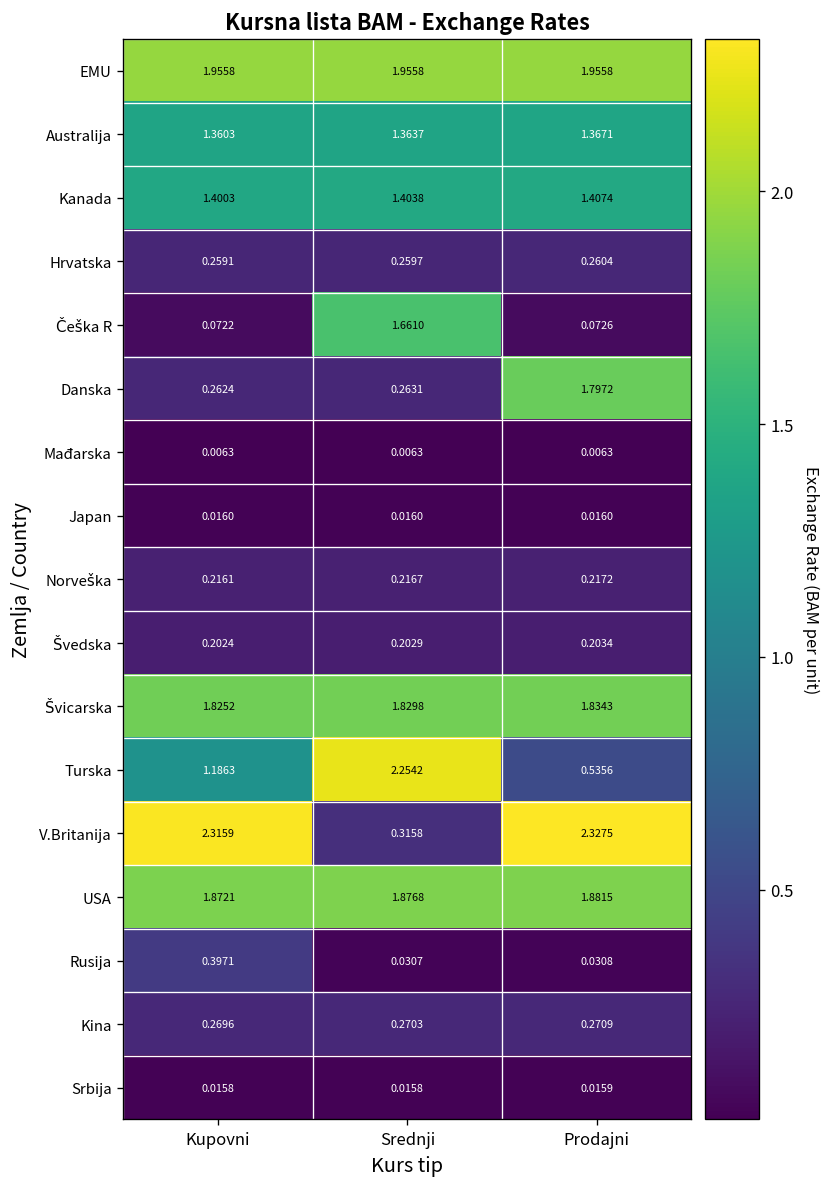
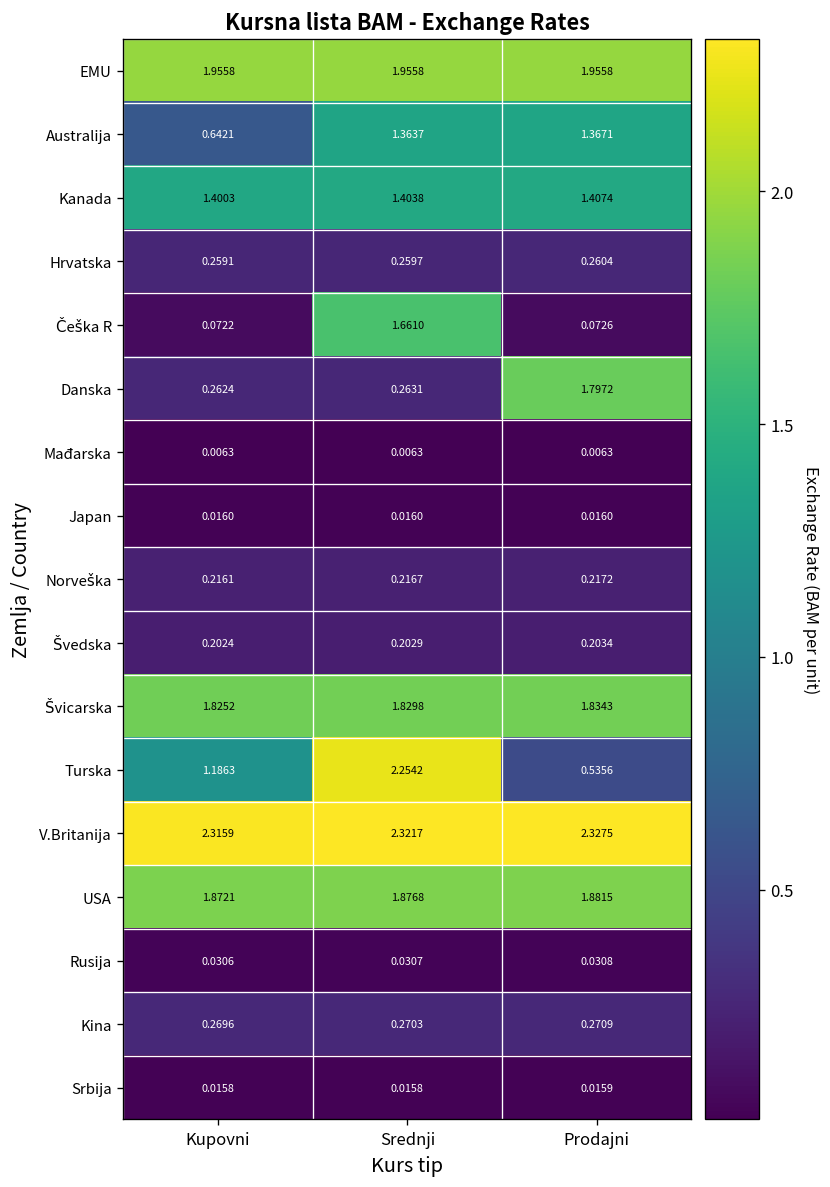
  {
    "EMU": {
      "Kupovni": 1.9558,
      "Srednji": 1.9558,
      "Prodajni": 1.9558
    },
    "Australija": {
-     "Kupovni": 1.3603,
+     "Kupovni": 0.6421,
      "Srednji": 1.3637,
      "Prodajni": 1.3671
    },
    "Kanada": {
      "Kupovni": 1.4003,
      "Srednji": 1.4038,
      "Prodajni": 1.4074
    },
    "Hrvatska": {
      "Kupovni": 0.2591,
      "Srednji": 0.2597,
      "Prodajni": 0.2604
    },
    "Češka R": {
      "Kupovni": 0.0722,
      "Srednji": 1.6610,
      "Prodajni": 0.0726
    },
    "Danska": {
      "Kupovni": 0.2624,
      "Srednji": 0.2631,
      "Prodajni": 1.7972
    },
    "Mađarska": {
      "Kupovni": 0.0063,
      "Srednji": 0.0063,
      "Prodajni": 0.0063
    },
    "Japan": {
      "Kupovni": 0.0160,
      "Srednji": 0.0160,
      "Prodajni": 0.0160
    },
    "Norveška": {
      "Kupovni": 0.2161,
      "Srednji": 0.2167,
      "Prodajni": 0.2172
    },
    "Švedska": {
      "Kupovni": 0.2024,
      "Srednji": 0.2029,
      "Prodajni": 0.2034
    },
    "Švicarska": {
      "Kupovni": 1.8252,
      "Srednji": 1.8298,
      "Prodajni": 1.8343
    },
    "Turska": {
      "Kupovni": 1.1863,
      "Srednji": 2.2542,
      "Prodajni": 0.5356
    },
    "V.Britanija": {
      "Kupovni": 2.3159,
-     "Srednji": 0.3158,
+     "Srednji": 2.3217,
      "Prodajni": 2.3275
    },
    "USA": {
      "Kupovni": 1.8721,
      "Srednji": 1.8768,
      "Prodajni": 1.8815
    },
    "Rusija": {
-     "Kupovni": 0.3971,
+     "Kupovni": 0.0306,
      "Srednji": 0.0307,
      "Prodajni": 0.0308
    },
    "Kina": {
      "Kupovni": 0.2696,
      "Srednji": 0.2703,
      "Prodajni": 0.2709
    },
    "Srbija": {
      "Kupovni": 0.0158,
      "Srednji": 0.0158,
      "Prodajni": 0.0159
    }
  }
